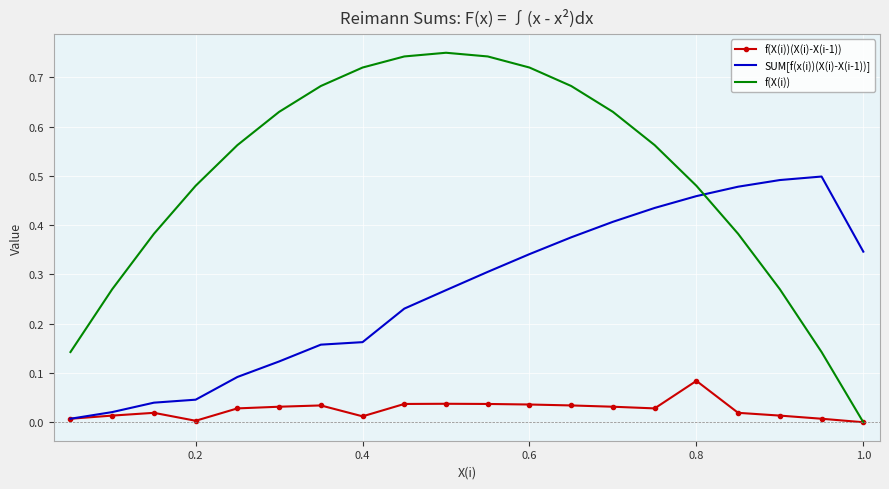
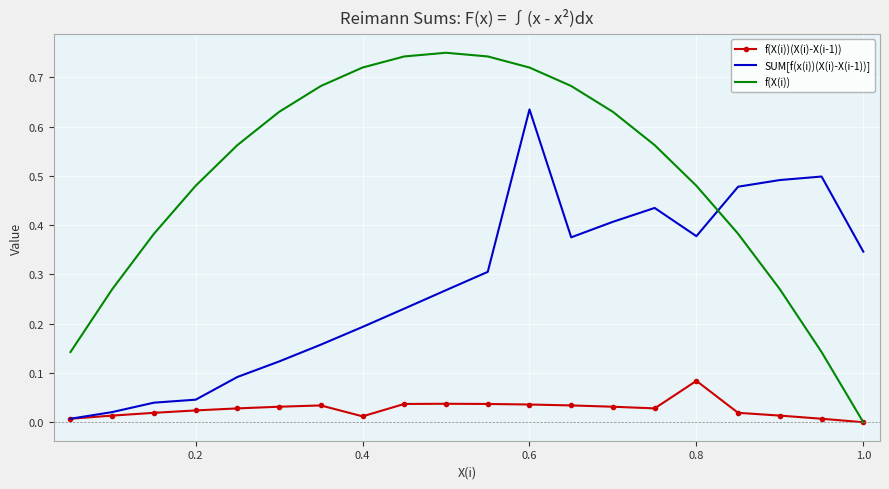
  {
    "f(X(i))(X(i)-X(i-1))": {
-     "0.2": 0.00,
+     "0.2": 0.02,
      "0.4": 0.01,
      "0.6": 0.04,
      "0.8": 0.08
    },
    "SUM[f(x(i))(X(i)-X(i-1))]": {
      "0.2": 0.05,
-     "0.4": 0.16,
-     "0.6": 0.34,
-     "0.8": 0.46,
+     "0.4": 0.19,
+     "0.6": 0.63,
+     "0.8": 0.38,
      "1.0": 0.35
    },
    "f(X(i))": {
      "0.2": 0.48,
      "0.4": 0.72,
      "0.6": 0.72,
      "0.8": 0.48
    }
  }
